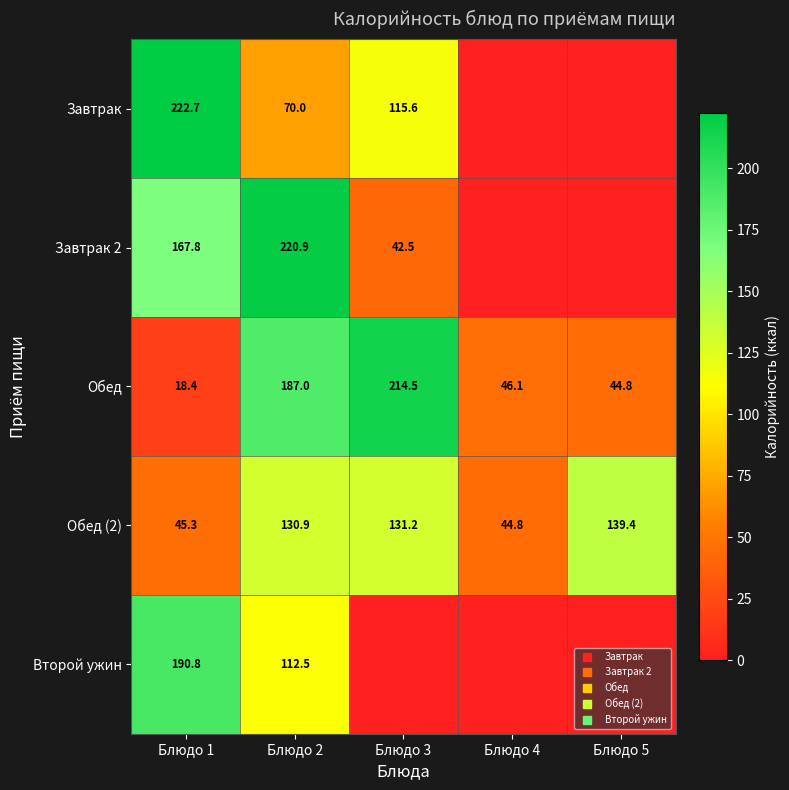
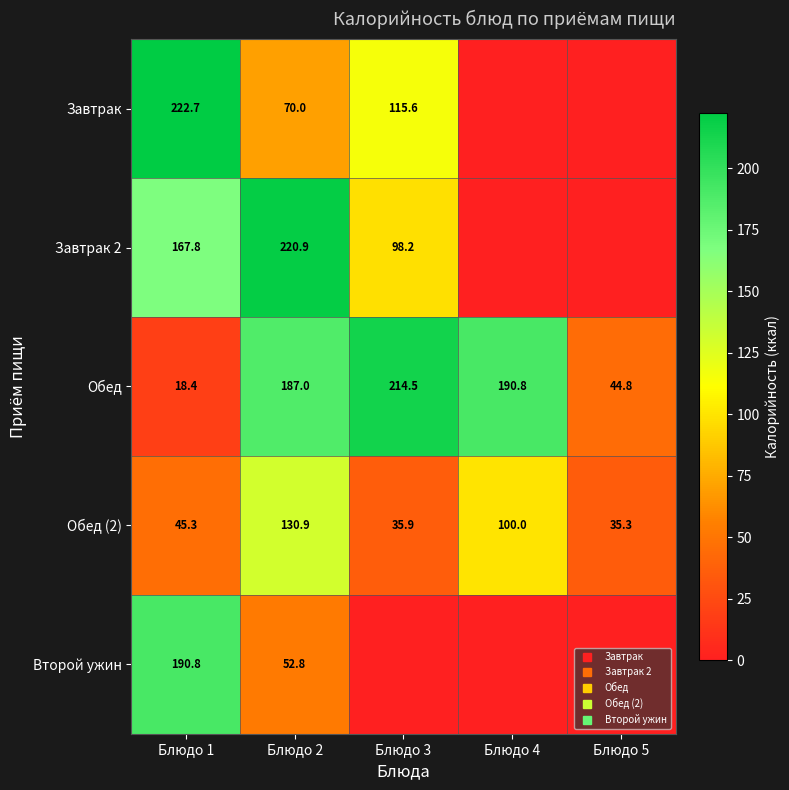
  {
    "Завтрак": {
      "Блюдо 1": 222.7,
      "Блюдо 2": 70.0,
      "Блюдо 3": 115.6
    },
    "Завтрак 2": {
      "Блюдо 1": 167.8,
      "Блюдо 2": 220.9,
-     "Блюдо 3": 42.5
+     "Блюдо 3": 98.2
    },
    "Обед": {
      "Блюдо 1": 18.4,
      "Блюдо 2": 187.0,
      "Блюдо 3": 214.5,
-     "Блюдо 4": 46.1,
+     "Блюдо 4": 190.8,
      "Блюдо 5": 44.8
    },
    "Обед (2)": {
      "Блюдо 1": 45.3,
      "Блюдо 2": 130.9,
-     "Блюдо 3": 131.2,
-     "Блюдо 4": 44.8,
-     "Блюдо 5": 139.4
+     "Блюдо 3": 35.9,
+     "Блюдо 4": 100.0,
+     "Блюдо 5": 35.3
    },
    "Второй ужин": {
      "Блюдо 1": 190.8,
-     "Блюдо 2": 112.5
+     "Блюдо 2": 52.8
    }
  }
